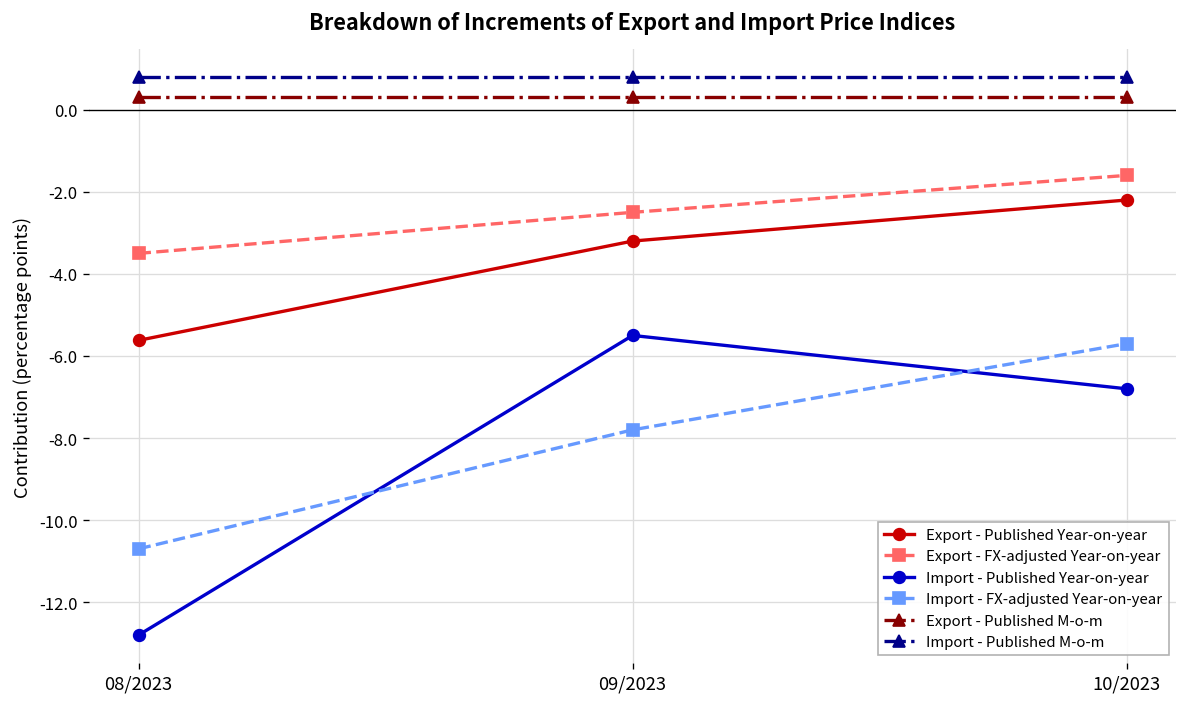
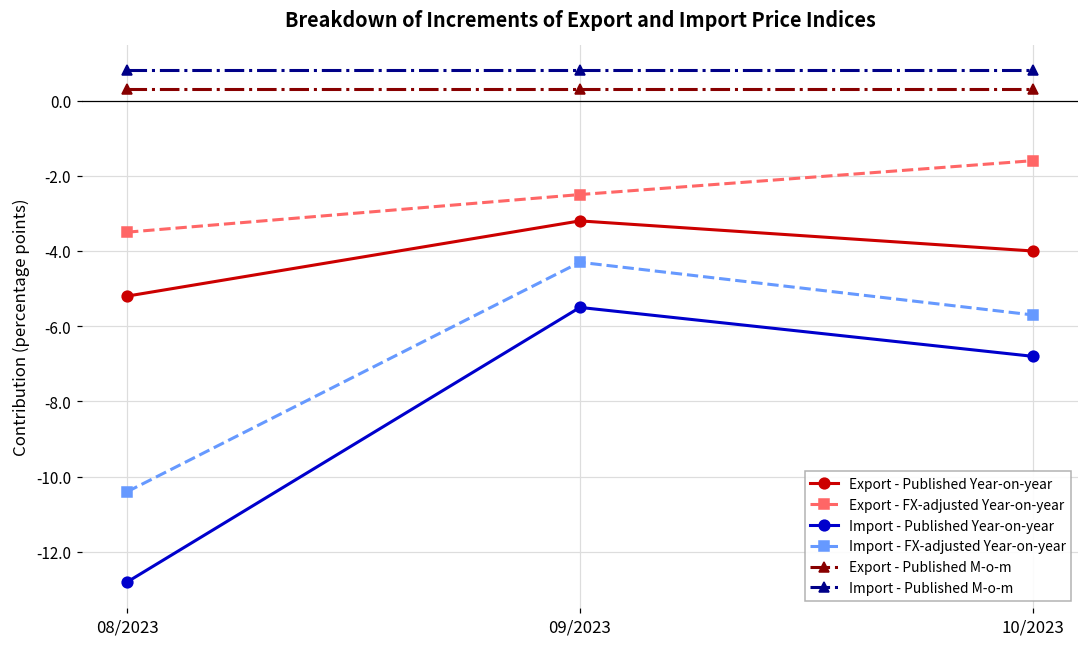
  {
    "Export - Published Year-on-year": {
-     "08/2023": -5.6,
+     "08/2023": -5.2,
      "09/2023": -3.2,
-     "10/2023": -2.2
+     "10/2023": -4.0
    },
    "Export - FX-adjusted Year-on-year": {
      "08/2023": -3.5,
      "09/2023": -2.5,
      "10/2023": -1.6
    },
    "Import - Published Year-on-year": {
      "08/2023": -12.8,
      "09/2023": -5.5,
      "10/2023": -6.8
    },
    "Import - FX-adjusted Year-on-year": {
-     "08/2023": -10.7,
-     "09/2023": -7.8,
+     "08/2023": -10.4,
+     "09/2023": -4.3,
      "10/2023": -5.7
    },
    "Export - Published M-o-m": {
      "08/2023": 0.3,
      "09/2023": 0.3,
      "10/2023": 0.3
    },
    "Import - Published M-o-m": {
      "08/2023": 0.8,
      "09/2023": 0.8,
      "10/2023": 0.8
    }
  }
